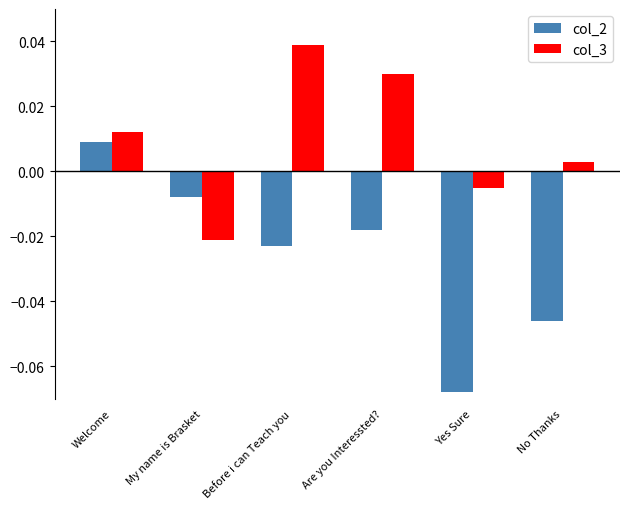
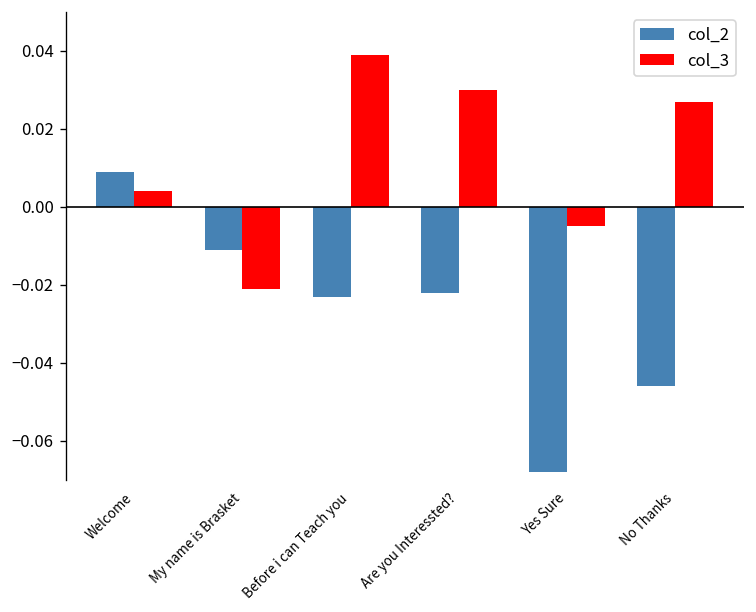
  {
    "col_2": {
      "Welcome": 0.009,
-     "My name is Brasket": -0.008,
+     "My name is Brasket": -0.011,
      "Before i can Teach you": -0.023,
-     "Are you Interessted?": -0.018,
+     "Are you Interessted?": -0.022,
      "Yes Sure": -0.068,
      "No Thanks": -0.046
    },
    "col_3": {
-     "Welcome": 0.012,
+     "Welcome": 0.004,
      "My name is Brasket": -0.021,
      "Before i can Teach you": 0.039,
      "Are you Interessted?": 0.030,
      "Yes Sure": -0.005,
-     "No Thanks": 0.003
+     "No Thanks": 0.027
    }
  }
